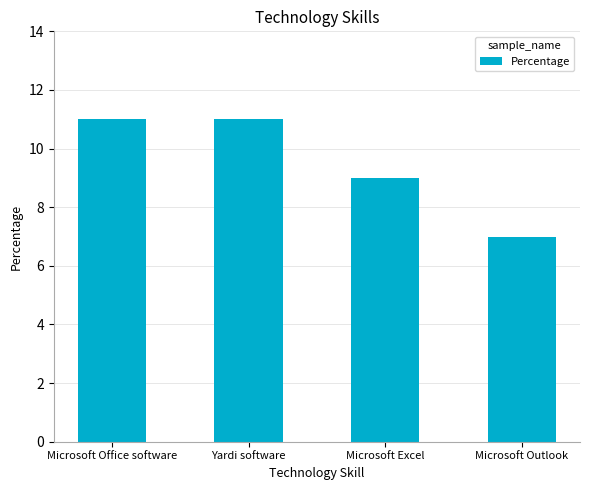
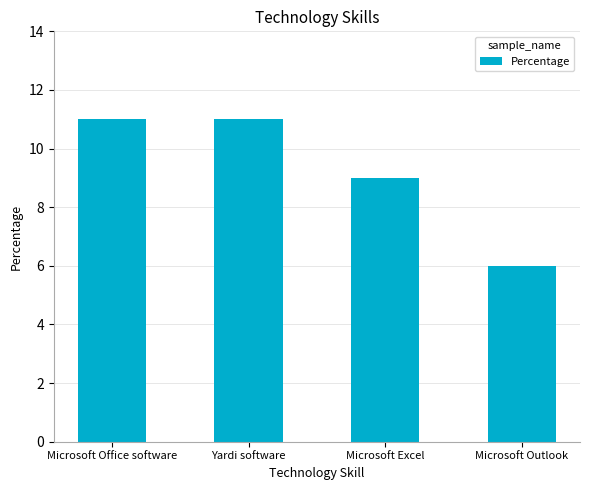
  {
    "Microsoft Office software": 11,
    "Yardi software": 11,
    "Microsoft Excel": 9,
-   "Microsoft Outlook": 7
+   "Microsoft Outlook": 6
  }
